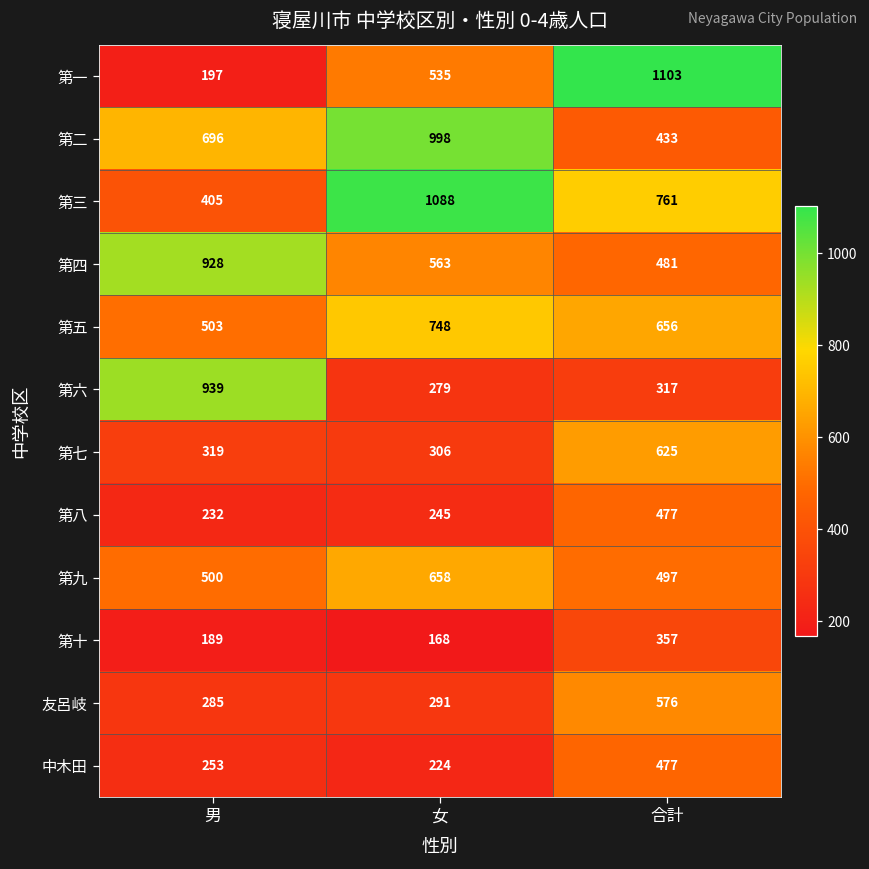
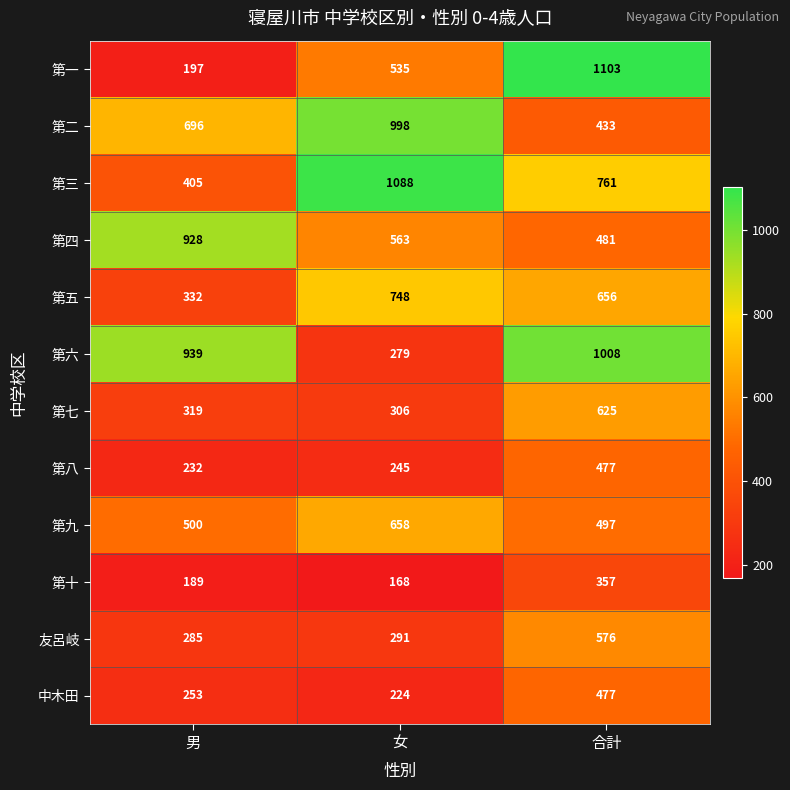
  {
    "第一": {
      "男": 197,
      "女": 535,
      "合計": 1103
    },
    "第二": {
      "男": 696,
      "女": 998,
      "合計": 433
    },
    "第三": {
      "男": 405,
      "女": 1088,
      "合計": 761
    },
    "第四": {
      "男": 928,
      "女": 563,
      "合計": 481
    },
    "第五": {
-     "男": 503,
+     "男": 332,
      "女": 748,
      "合計": 656
    },
    "第六": {
      "男": 939,
      "女": 279,
-     "合計": 317
+     "合計": 1008
    },
    "第七": {
      "男": 319,
      "女": 306,
      "合計": 625
    },
    "第八": {
      "男": 232,
      "女": 245,
      "合計": 477
    },
    "第九": {
      "男": 500,
      "女": 658,
      "合計": 497
    },
    "第十": {
      "男": 189,
      "女": 168,
      "合計": 357
    },
    "友呂岐": {
      "男": 285,
      "女": 291,
      "合計": 576
    },
    "中木田": {
      "男": 253,
      "女": 224,
      "合計": 477
    }
  }
